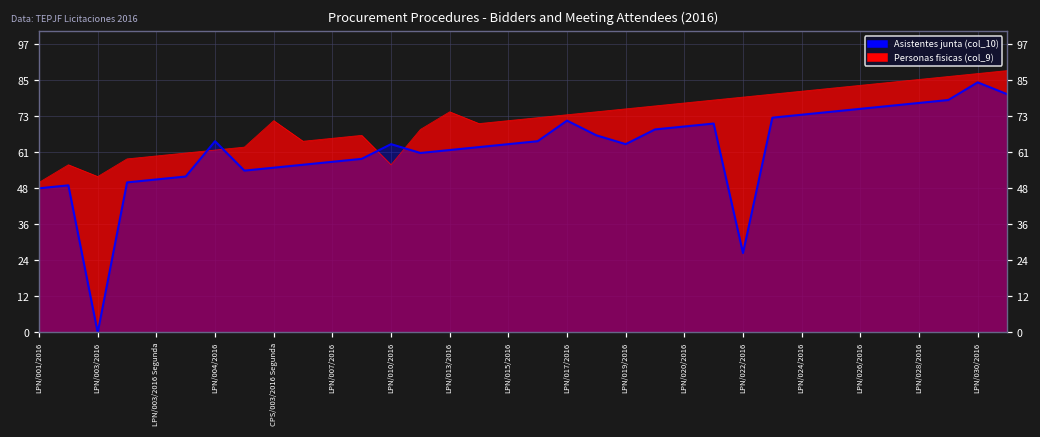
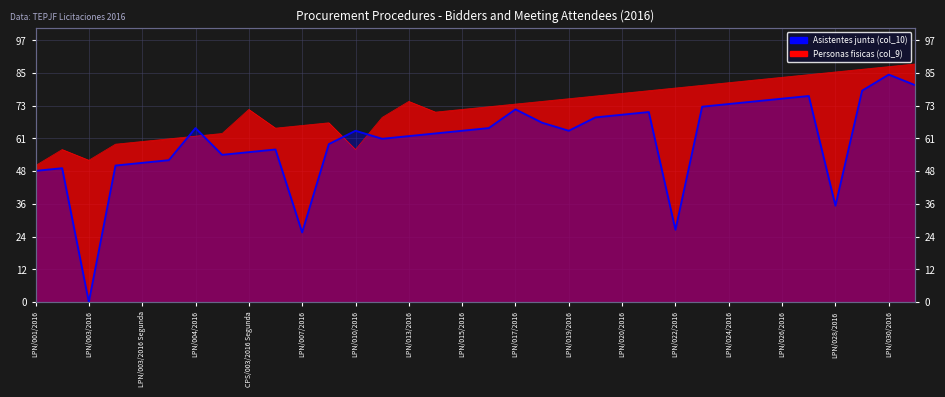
  {
    "Personas fisicas (col_9)": {
      "LPN/001/2016": 51,
      "LPN/003/2016": 53,
      "LPN/003/2016 Segunda": 60,
      "LPN/004/2016": 62,
      "CPS/003/2016 Segunda": 72,
      "LPN/007/2016": 66,
      "LPN/010/2016": 57,
      "LPN/013/2016": 75,
      "LPN/015/2016": 72,
      "LPN/017/2016": 74,
      "LPN/019/2016": 76,
      "LPN/020/2016": 78,
      "LPN/022/2016": 80,
      "LPN/024/2016": 82,
      "LPN/026/2016": 84,
      "LPN/028/2016": 86,
      "LPN/030/2016": 88
    },
    "Asistentes junta (col_10)": {
      "LPN/001/2016": 49,
      "LPN/003/2016": 0,
      "LPN/003/2016 Segunda": 52,
      "LPN/004/2016": 65,
      "CPS/003/2016 Segunda": 56,
-     "LPN/007/2016": 58,
+     "LPN/007/2016": 26,
      "LPN/010/2016": 64,
      "LPN/013/2016": 62,
      "LPN/015/2016": 64,
      "LPN/017/2016": 72,
      "LPN/019/2016": 64,
      "LPN/020/2016": 70,
      "LPN/022/2016": 27,
      "LPN/024/2016": 74,
      "LPN/026/2016": 76,
-     "LPN/028/2016": 78,
+     "LPN/028/2016": 36,
      "LPN/030/2016": 85
    }
  }
